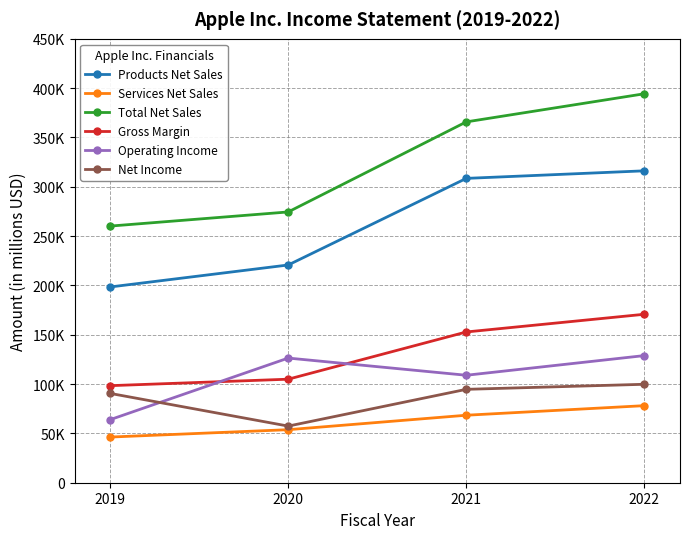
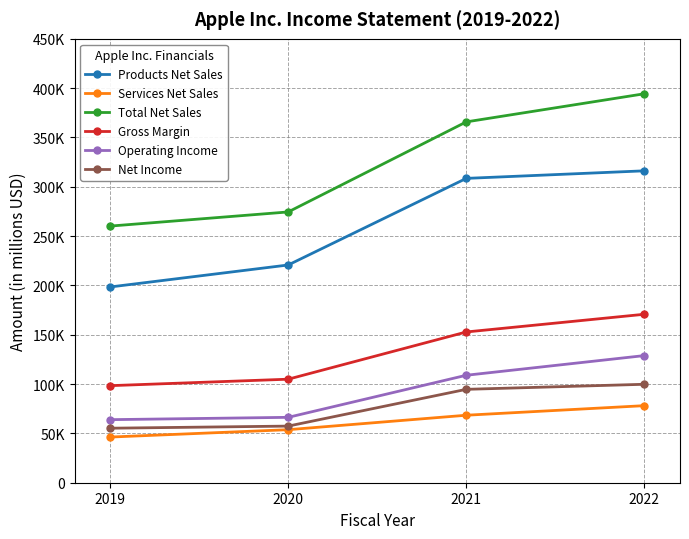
  {
    "Products Net Sales": {
      "2019": 200000,
      "2020": 220000,
      "2021": 310000,
      "2022": 320000
    },
    "Services Net Sales": {
      "2019": 50000,
      "2020": 50000,
      "2021": 70000,
      "2022": 80000
    },
    "Total Net Sales": {
      "2019": 260000,
      "2020": 270000,
      "2021": 370000,
      "2022": 390000
    },
    "Gross Margin": {
      "2019": 100000,
      "2020": 100000,
      "2021": 150000,
      "2022": 170000
    },
    "Operating Income": {
      "2019": 60000,
-     "2020": 130000,
+     "2020": 70000,
      "2021": 110000,
      "2022": 130000
    },
    "Net Income": {
-     "2019": 90000,
+     "2019": 60000,
      "2020": 60000,
      "2021": 90000,
      "2022": 100000
    }
  }
